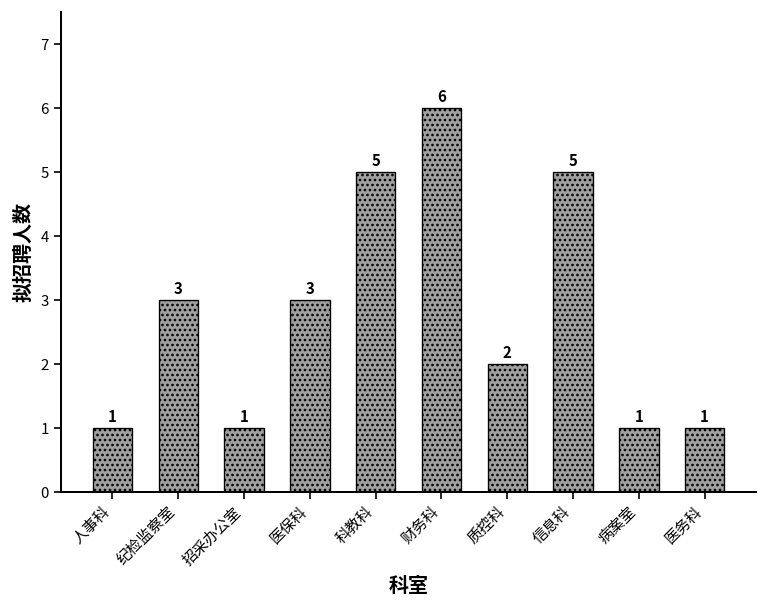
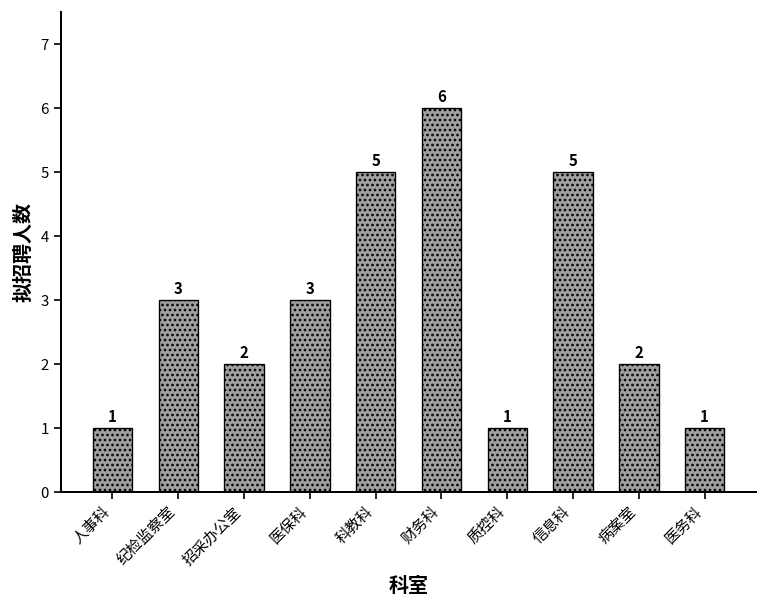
  {
    "人事科": 1,
    "纪检监察室": 3,
-   "招采办公室": 1,
+   "招采办公室": 2,
    "医保科": 3,
    "科教科": 5,
    "财务科": 6,
-   "质控科": 2,
+   "质控科": 1,
    "信息科": 5,
-   "病案室": 1,
+   "病案室": 2,
    "医务科": 1
  }
